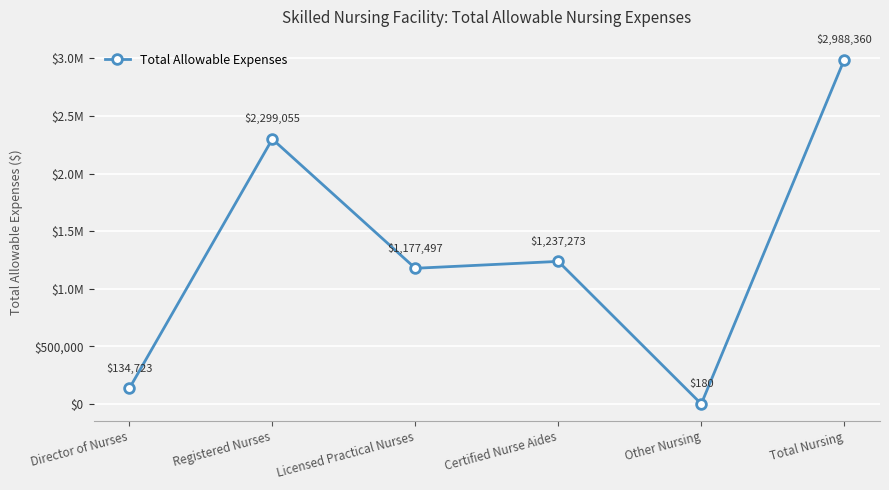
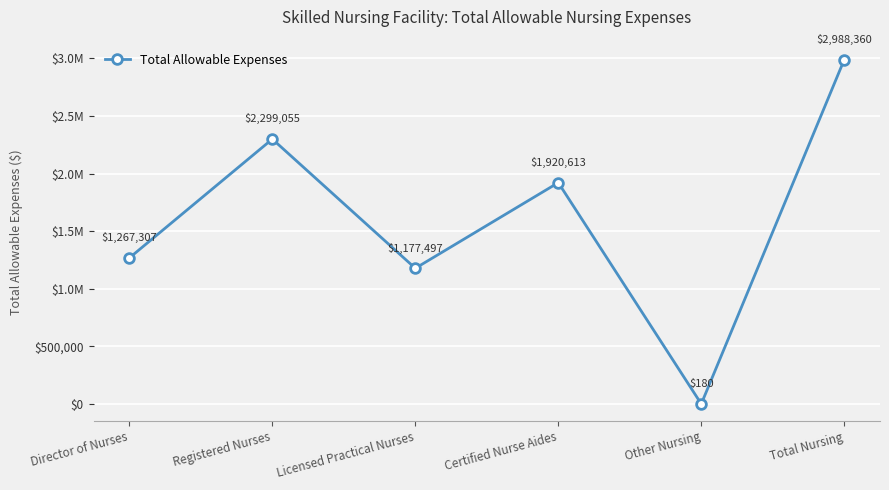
  {
-   "Director of Nurses": "$134,723",
+   "Director of Nurses": "$1,267,307",
    "Registered Nurses": "$2,299,055",
    "Licensed Practical Nurses": "$1,177,497",
-   "Certified Nurse Aides": "$1,237,273",
+   "Certified Nurse Aides": "$1,920,613",
    "Other Nursing": "$180",
    "Total Nursing": "$2,988,360"
  }
